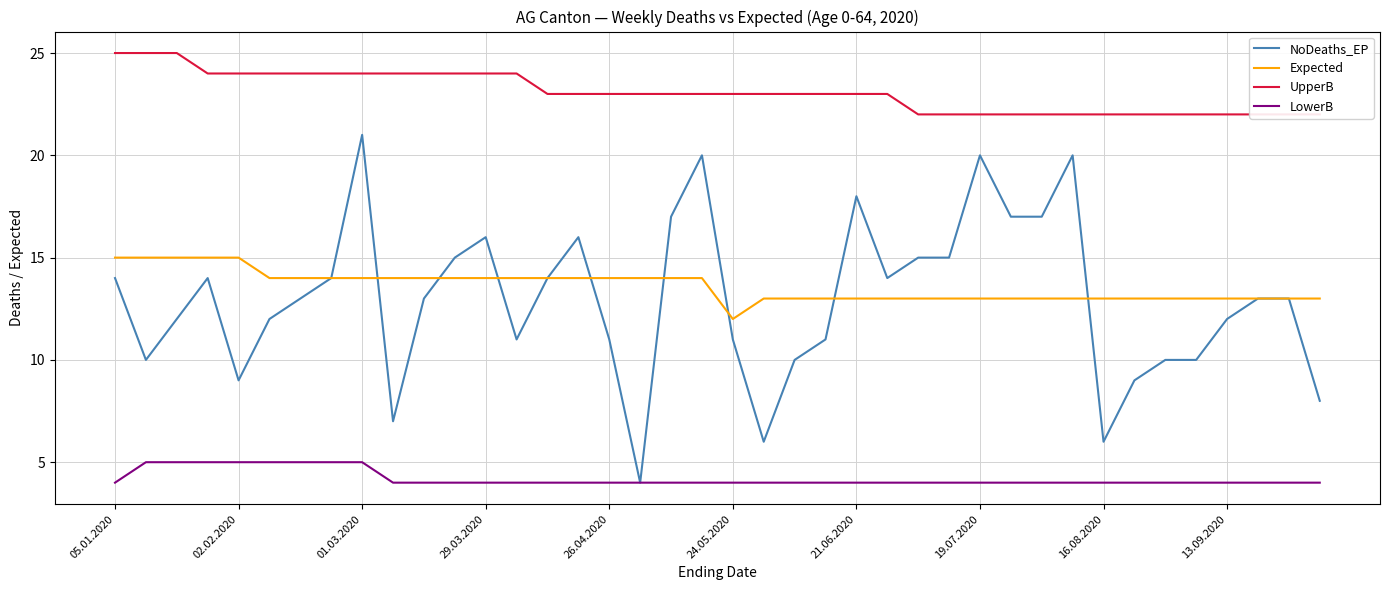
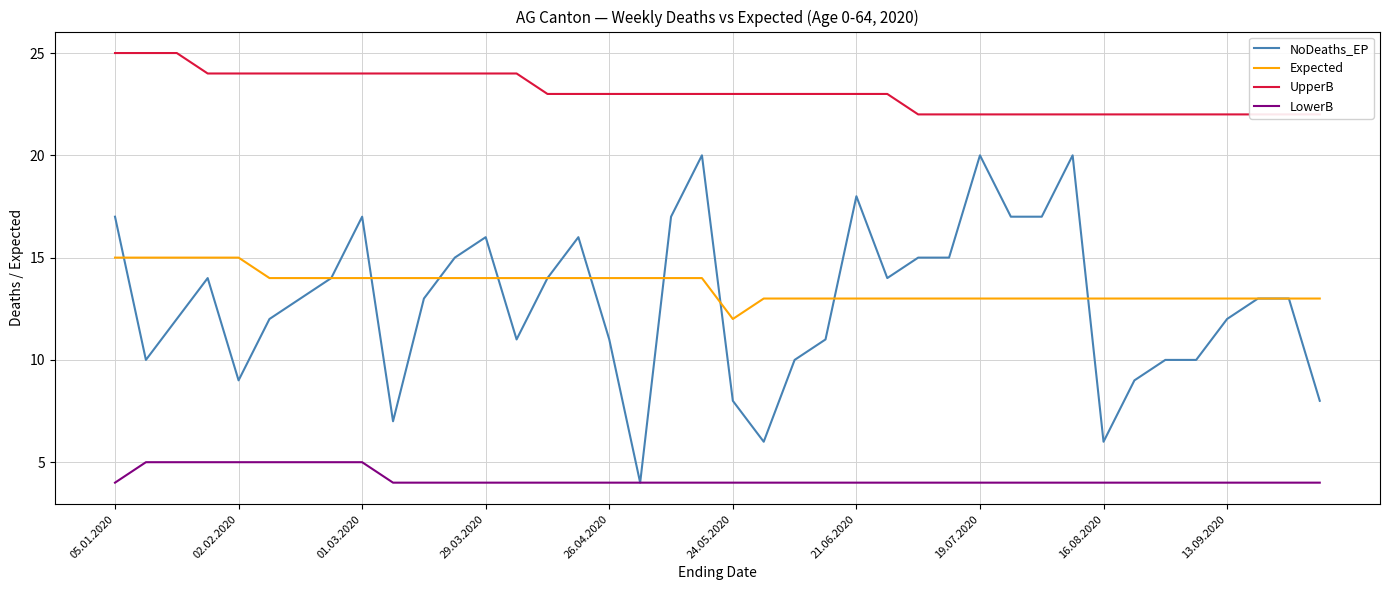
  {
    "NoDeaths_EP": {
-     "05.01.2020": 14,
+     "05.01.2020": 17,
      "02.02.2020": 9,
-     "01.03.2020": 21,
+     "01.03.2020": 17,
      "29.03.2020": 16,
      "26.04.2020": 11,
-     "24.05.2020": 11,
+     "24.05.2020": 8,
      "21.06.2020": 18,
      "19.07.2020": 20,
      "16.08.2020": 6,
      "13.09.2020": 12
    },
    "Expected": {
      "05.01.2020": 15,
      "02.02.2020": 15,
      "01.03.2020": 14,
      "29.03.2020": 14,
      "26.04.2020": 14,
      "24.05.2020": 12,
      "21.06.2020": 13,
      "19.07.2020": 13,
      "16.08.2020": 13,
      "13.09.2020": 13
    },
    "UpperB": {
      "05.01.2020": 25,
      "02.02.2020": 24,
      "01.03.2020": 24,
      "29.03.2020": 24,
      "26.04.2020": 23,
      "24.05.2020": 23,
      "21.06.2020": 23,
      "19.07.2020": 22,
      "16.08.2020": 22,
      "13.09.2020": 22
    },
    "LowerB": {
      "05.01.2020": 4,
      "02.02.2020": 5,
      "01.03.2020": 5,
      "29.03.2020": 4,
      "26.04.2020": 4,
      "24.05.2020": 4,
      "21.06.2020": 4,
      "19.07.2020": 4,
      "16.08.2020": 4,
      "13.09.2020": 4
    }
  }
